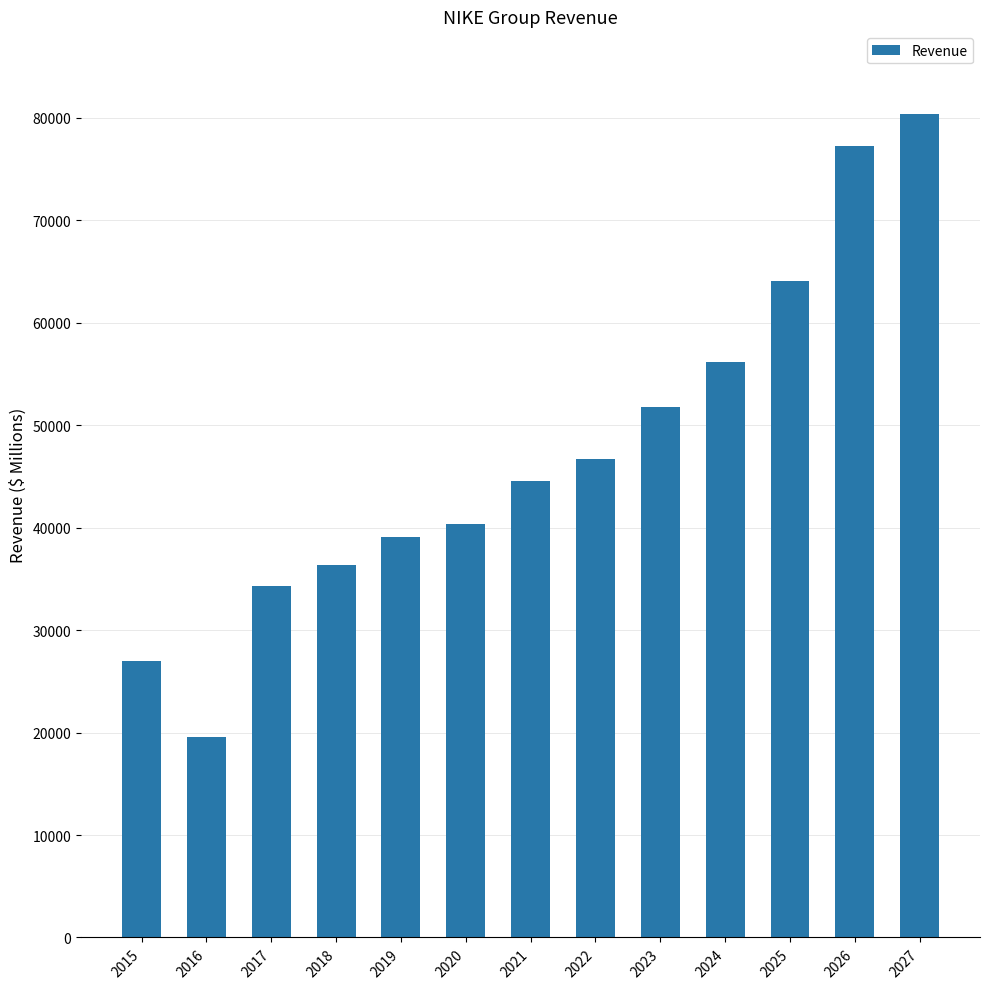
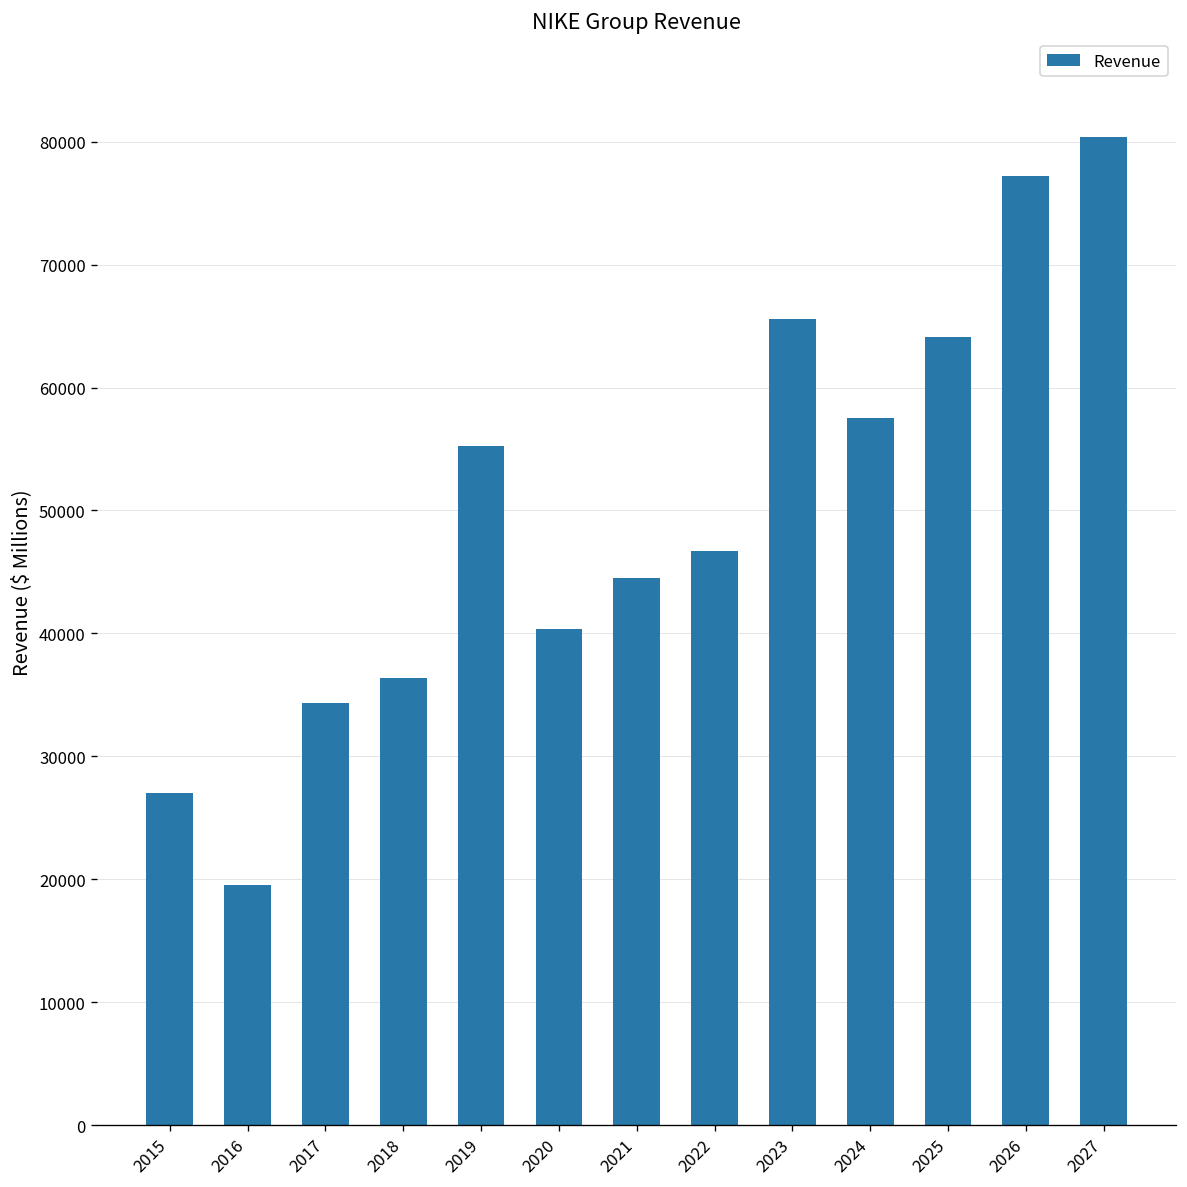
  {
    "2015": 27000,
    "2016": 19600,
    "2017": 34400,
    "2018": 36400,
-   "2019": 39100,
+   "2019": 55300,
    "2020": 40400,
    "2021": 44500,
    "2022": 46700,
-   "2023": 51800,
-   "2024": 56200,
+   "2023": 65600,
+   "2024": 57500,
    "2025": 64100,
    "2026": 77200,
    "2027": 80400
  }
